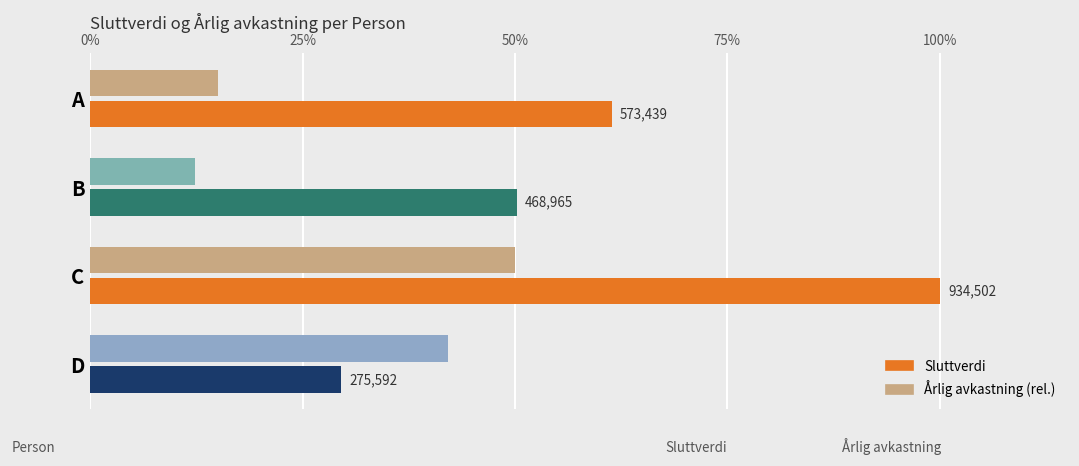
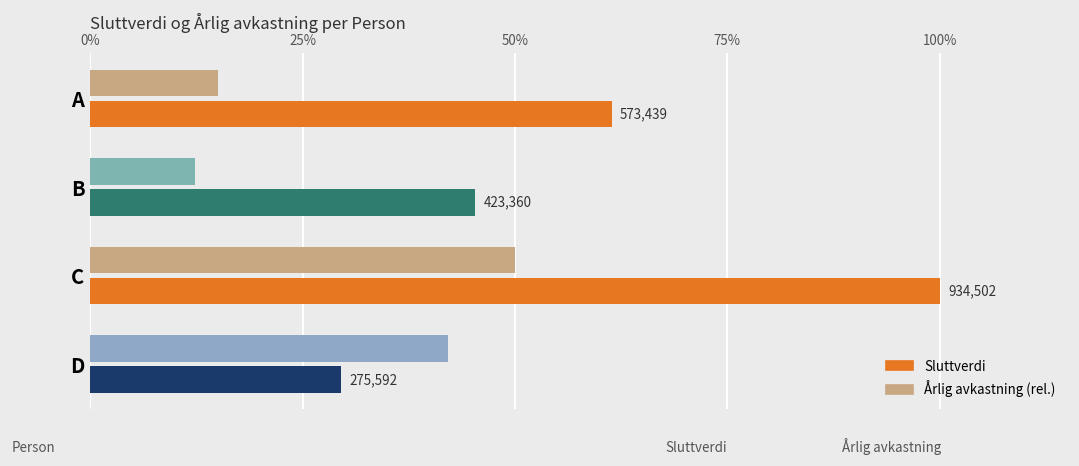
  {
    "Sluttverdi": {
-     "B": "468,965"
+     "B": "423,360"
    }
  }
